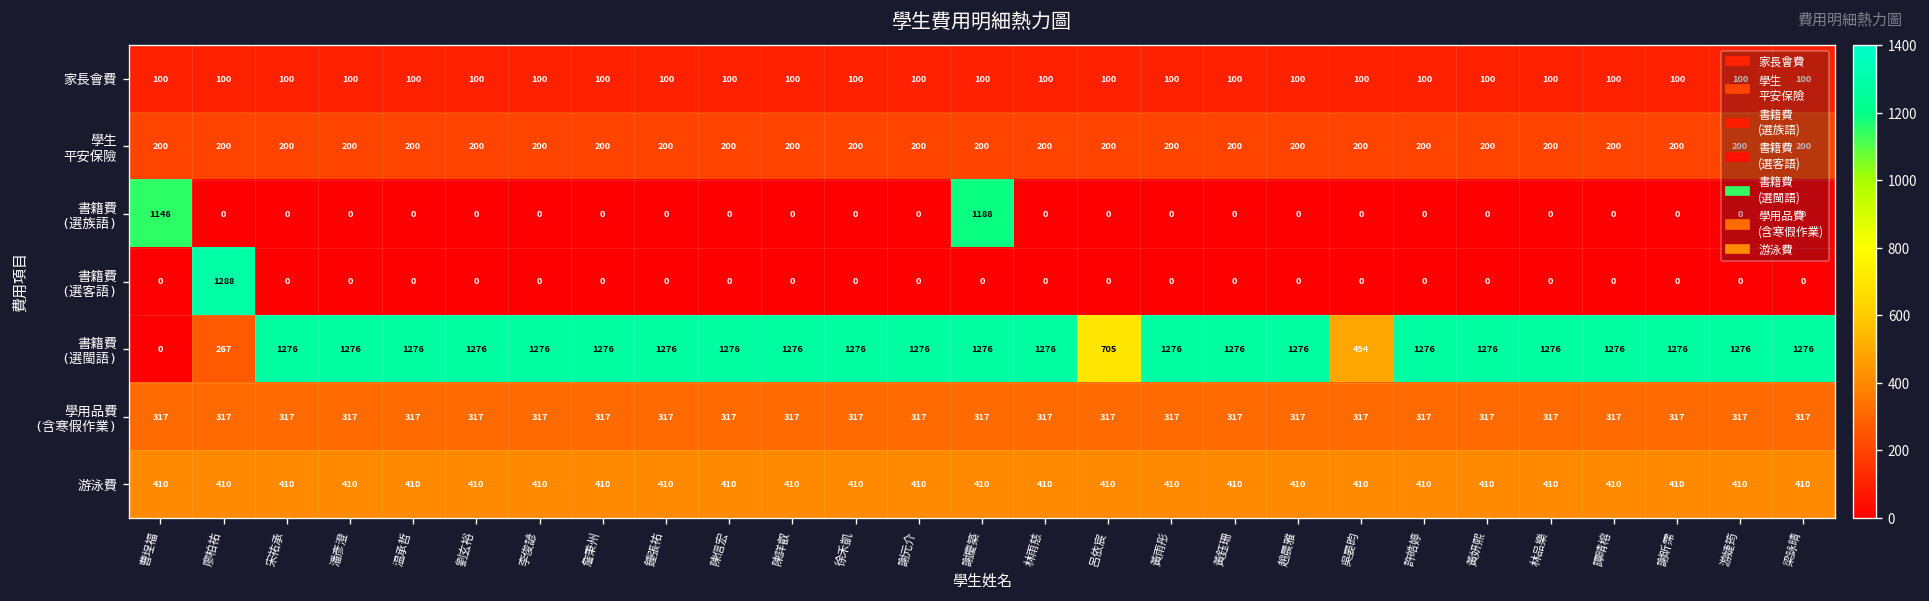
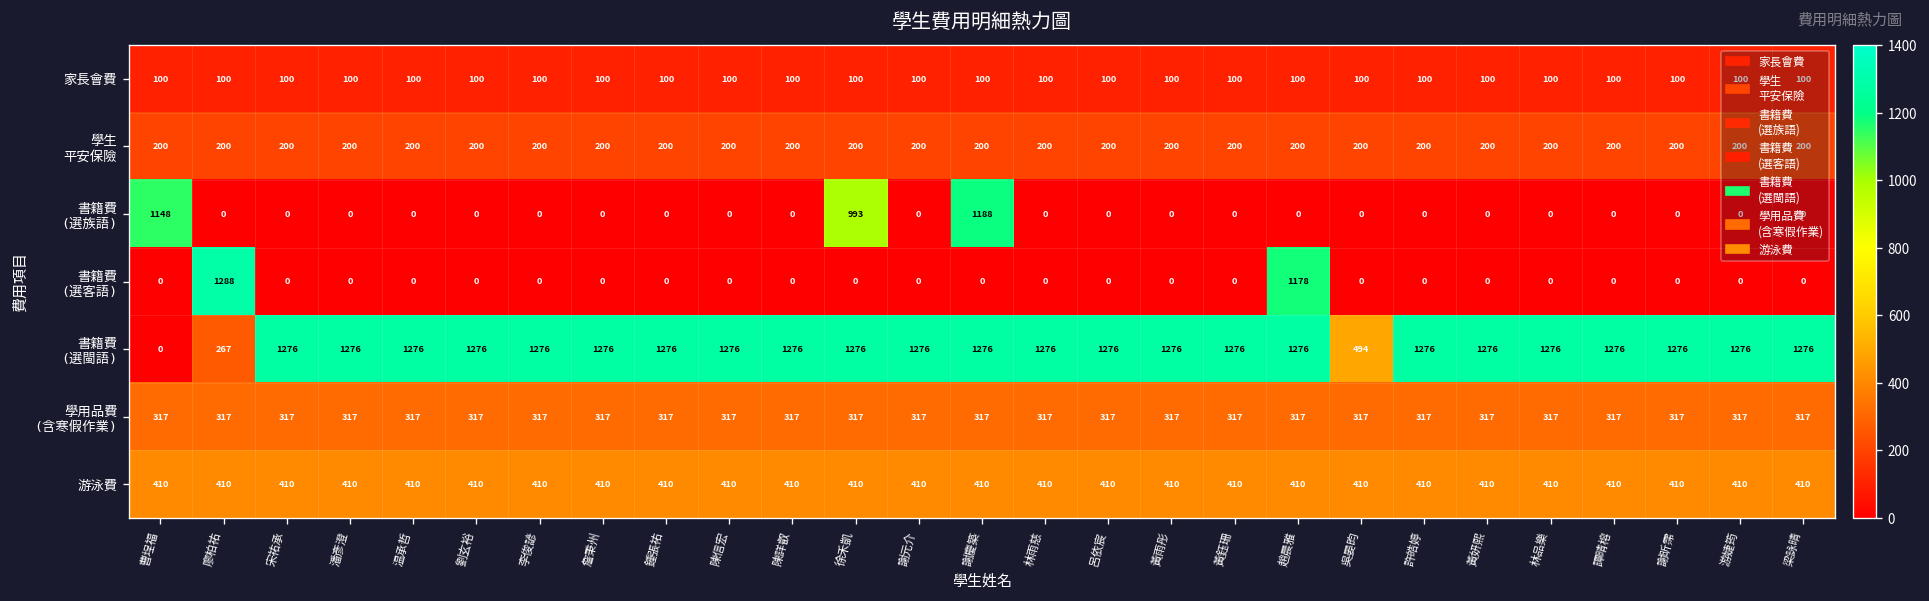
  {
    "家長會費": {
      "曹埕福": 100,
      "廖柏祐": 100,
      "宋祐承": 100,
      "潘彥澄": 100,
      "温承哲": 100,
      "劉玄裕": 100,
      "李俊諺": 100,
      "詹秉州": 100,
      "鍾張祐": 100,
      "陳信宏": 100,
      "陳詳叡": 100,
      "徐禾凱": 100,
      "謝元介": 100,
      "謝慶築": 100,
      "林雨慈": 100,
      "呂依宸": 100,
      "黃雨彤": 100,
      "黃鈺珊": 100,
      "趙晨雅": 100,
      "吳晏昀": 100,
      "許皓婷": 100,
      "黃妍熙": 100,
      "林品樂": 100,
      "譚晴榕": 100,
      "謝昕霈": 100
    },
    "學生 平安保險": {
      "曹埕福": 200,
      "廖柏祐": 200,
      "宋祐承": 200,
      "潘彥澄": 200,
      "温承哲": 200,
      "劉玄裕": 200,
      "李俊諺": 200,
      "詹秉州": 200,
      "鍾張祐": 200,
      "陳信宏": 200,
      "陳詳叡": 200,
      "徐禾凱": 200,
      "謝元介": 200,
      "謝慶築": 200,
      "林雨慈": 200,
      "呂依宸": 200,
      "黃雨彤": 200,
      "黃鈺珊": 200,
      "趙晨雅": 200,
      "吳晏昀": 200,
      "許皓婷": 200,
      "黃妍熙": 200,
      "林品樂": 200,
      "譚晴榕": 200,
      "謝昕霈": 200
    },
    "書籍費 (選族語)": {
      "曹埕福": 1148,
      "廖柏祐": 0,
      "宋祐承": 0,
      "潘彥澄": 0,
      "温承哲": 0,
      "劉玄裕": 0,
      "李俊諺": 0,
      "詹秉州": 0,
      "鍾張祐": 0,
      "陳信宏": 0,
      "陳詳叡": 0,
-     "徐禾凱": 0,
+     "徐禾凱": 993,
      "謝元介": 0,
      "謝慶築": 1188,
      "林雨慈": 0,
      "呂依宸": 0,
      "黃雨彤": 0,
      "黃鈺珊": 0,
      "趙晨雅": 0,
      "吳晏昀": 0,
      "許皓婷": 0,
      "黃妍熙": 0,
      "林品樂": 0,
      "譚晴榕": 0,
      "謝昕霈": 0
    },
    "書籍費 (選客語)": {
      "曹埕福": 0,
      "廖柏祐": 1288,
      "宋祐承": 0,
      "潘彥澄": 0,
      "温承哲": 0,
      "劉玄裕": 0,
      "李俊諺": 0,
      "詹秉州": 0,
      "鍾張祐": 0,
      "陳信宏": 0,
      "陳詳叡": 0,
      "徐禾凱": 0,
      "謝元介": 0,
      "謝慶築": 0,
      "林雨慈": 0,
      "呂依宸": 0,
      "黃雨彤": 0,
      "黃鈺珊": 0,
-     "趙晨雅": 0,
+     "趙晨雅": 1178,
      "吳晏昀": 0,
      "許皓婷": 0,
      "黃妍熙": 0,
      "林品樂": 0,
      "譚晴榕": 0,
      "謝昕霈": 0,
      "游婕筠": 0,
      "梁詠晴": 0
    },
    "書籍費 (選閩語)": {
      "曹埕福": 0,
      "廖柏祐": 267,
      "宋祐承": 1276,
      "潘彥澄": 1276,
      "温承哲": 1276,
      "劉玄裕": 1276,
      "李俊諺": 1276,
      "詹秉州": 1276,
      "鍾張祐": 1276,
      "陳信宏": 1276,
      "陳詳叡": 1276,
      "徐禾凱": 1276,
      "謝元介": 1276,
      "謝慶築": 1276,
      "林雨慈": 1276,
-     "呂依宸": 705,
+     "呂依宸": 1276,
      "黃雨彤": 1276,
      "黃鈺珊": 1276,
      "趙晨雅": 1276,
      "吳晏昀": 494,
      "許皓婷": 1276,
      "黃妍熙": 1276,
      "林品樂": 1276,
      "譚晴榕": 1276,
      "謝昕霈": 1276,
      "游婕筠": 1276,
      "梁詠晴": 1276
    },
    "學用品費 (含寒假作業)": {
      "曹埕福": 317,
      "廖柏祐": 317,
      "宋祐承": 317,
      "潘彥澄": 317,
      "温承哲": 317,
      "劉玄裕": 317,
      "李俊諺": 317,
      "詹秉州": 317,
      "鍾張祐": 317,
      "陳信宏": 317,
      "陳詳叡": 317,
      "徐禾凱": 317,
      "謝元介": 317,
      "謝慶築": 317,
      "林雨慈": 317,
      "呂依宸": 317,
      "黃雨彤": 317,
      "黃鈺珊": 317,
      "趙晨雅": 317,
      "吳晏昀": 317,
      "許皓婷": 317,
      "黃妍熙": 317,
      "林品樂": 317,
      "譚晴榕": 317,
      "謝昕霈": 317,
      "游婕筠": 317,
      "梁詠晴": 317
    },
    "游泳費": {
      "曹埕福": 410,
      "廖柏祐": 410,
      "宋祐承": 410,
      "潘彥澄": 410,
      "温承哲": 410,
      "劉玄裕": 410,
      "李俊諺": 410,
      "詹秉州": 410,
      "鍾張祐": 410,
      "陳信宏": 410,
      "陳詳叡": 410,
      "徐禾凱": 410,
      "謝元介": 410,
      "謝慶築": 410,
      "林雨慈": 410,
      "呂依宸": 410,
      "黃雨彤": 410,
      "黃鈺珊": 410,
      "趙晨雅": 410,
      "吳晏昀": 410,
      "許皓婷": 410,
      "黃妍熙": 410,
      "林品樂": 410,
      "譚晴榕": 410,
      "謝昕霈": 410,
      "游婕筠": 410,
      "梁詠晴": 410
    }
  }
